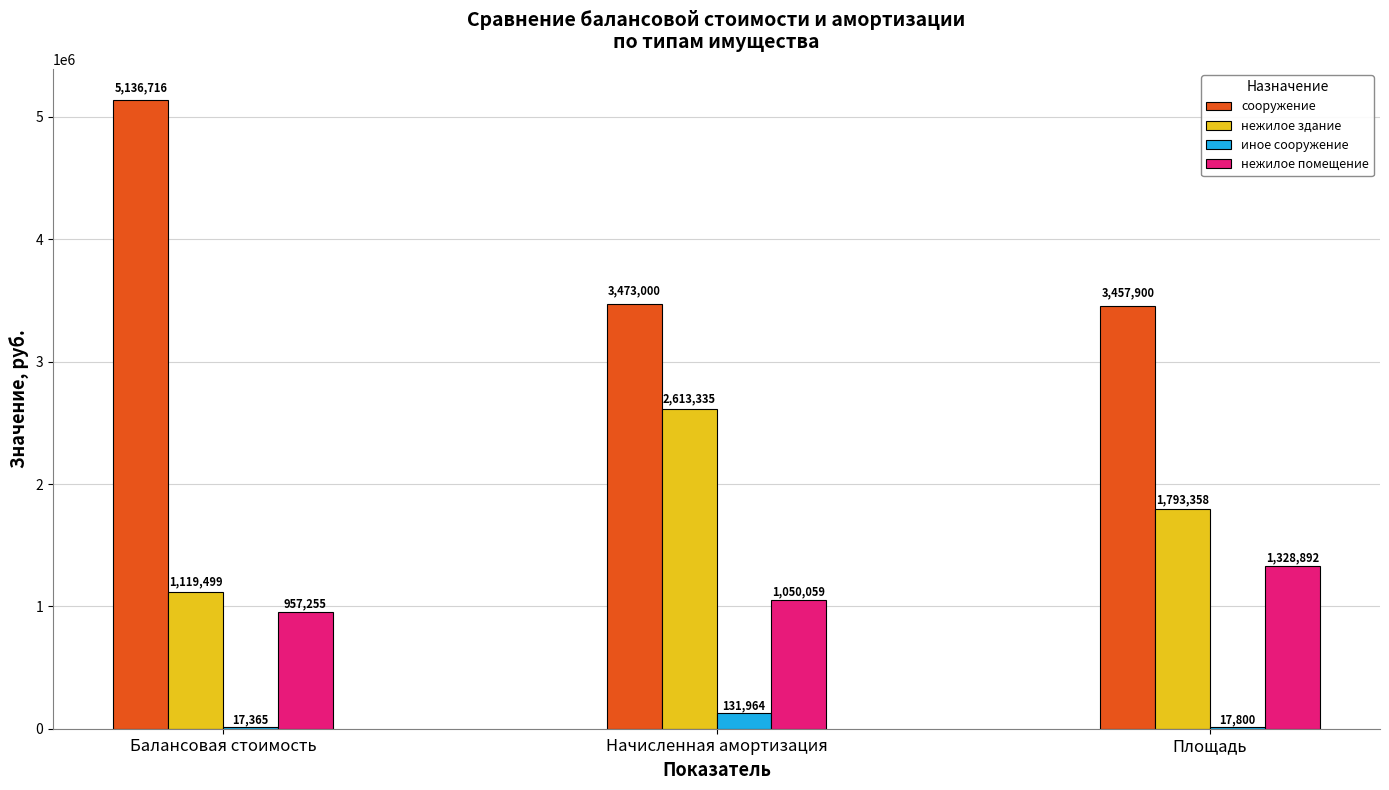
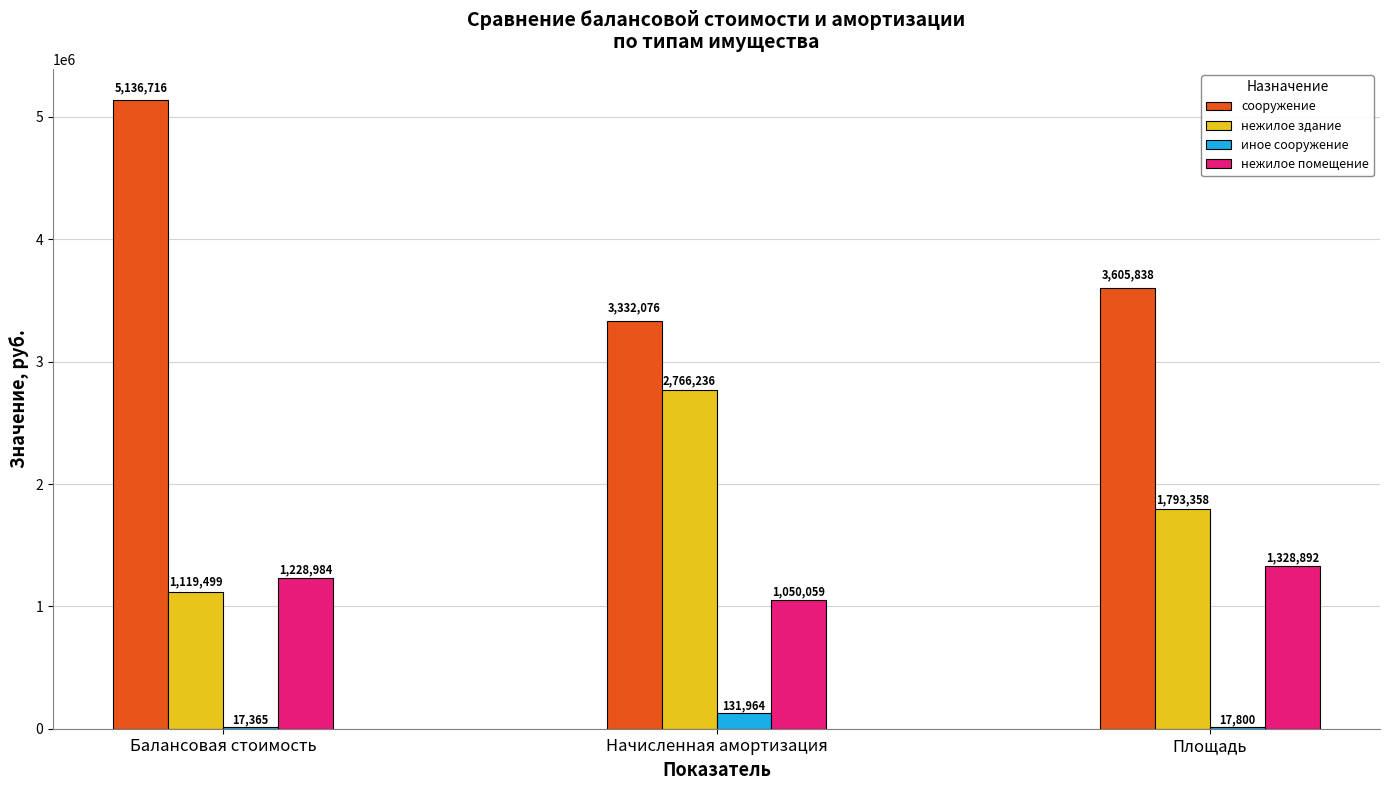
  {
    "сооружение": {
      "Балансовая стоимость": "5,136,716",
-     "Начисленная амортизация": "3,473,000",
-     "Площадь": "3,457,900"
+     "Начисленная амортизация": "3,332,076",
+     "Площадь": "3,605,838"
    },
    "нежилое здание": {
      "Балансовая стоимость": "1,119,499",
-     "Начисленная амортизация": "2,613,335",
+     "Начисленная амортизация": "2,766,236",
      "Площадь": "1,793,358"
    },
    "иное сооружение": {
      "Балансовая стоимость": "17,365",
      "Начисленная амортизация": "131,964",
      "Площадь": "17,800"
    },
    "нежилое помещение": {
-     "Балансовая стоимость": "957,255",
+     "Балансовая стоимость": "1,228,984",
      "Начисленная амортизация": "1,050,059",
      "Площадь": "1,328,892"
    }
  }
